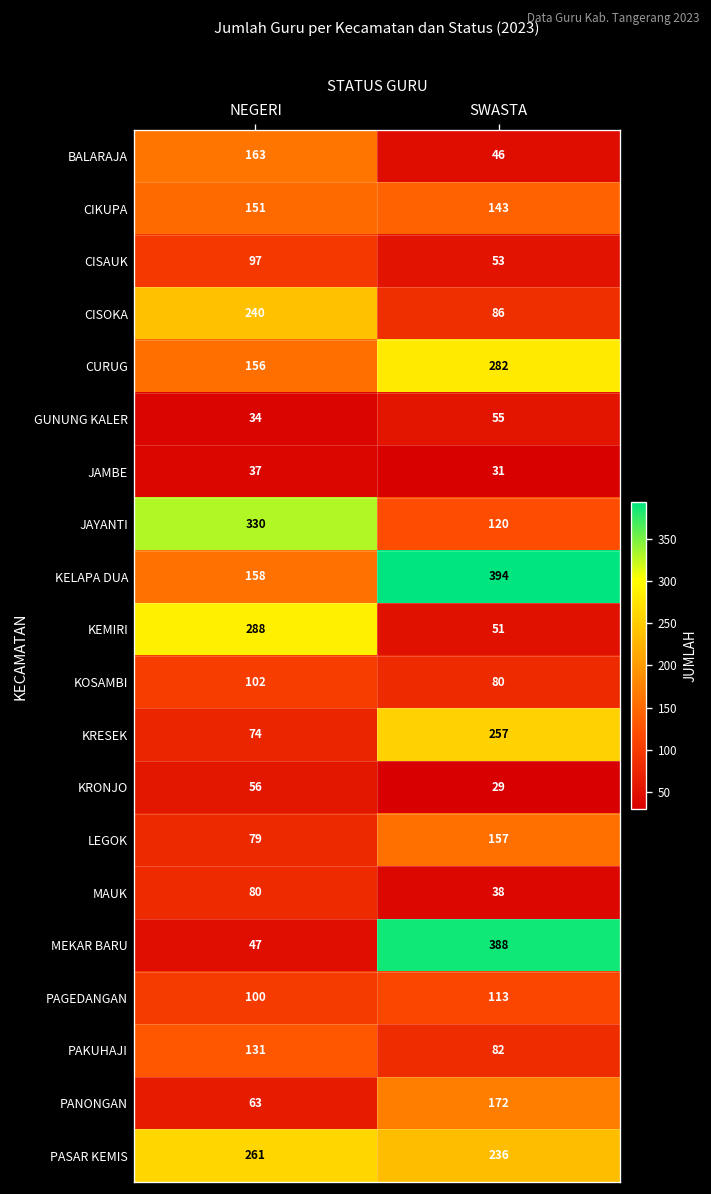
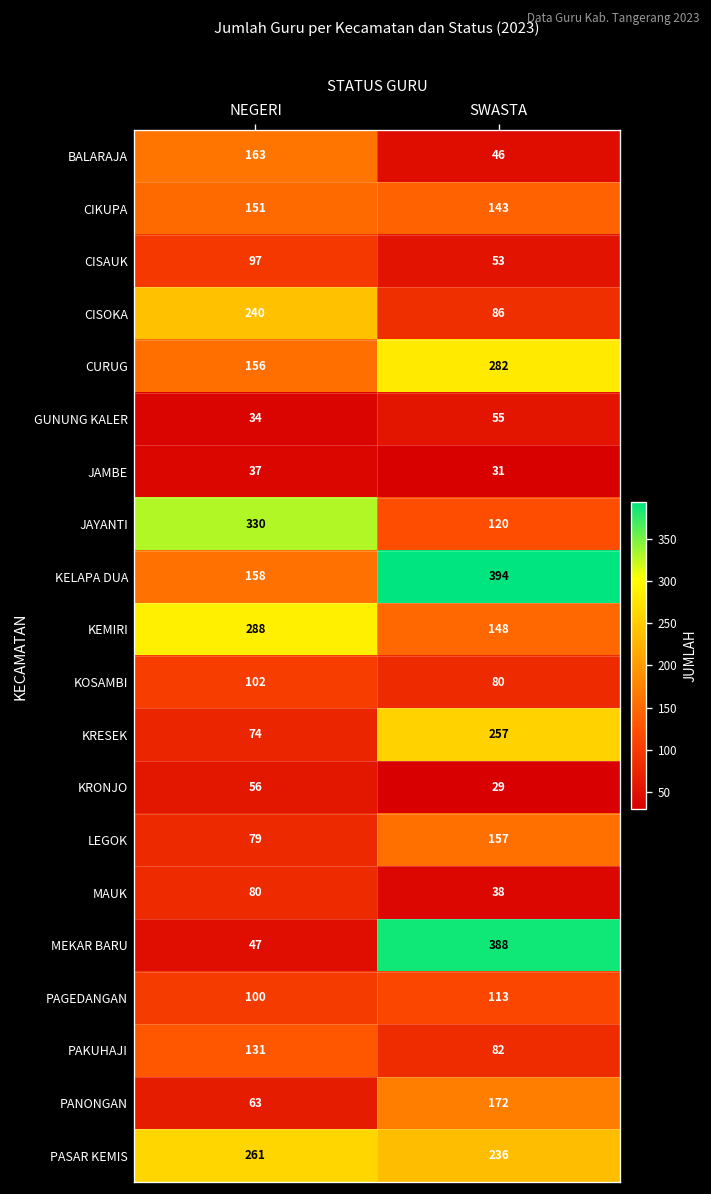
  {
    "BALARAJA": {
      "NEGERI": 163,
      "SWASTA": 46
    },
    "CIKUPA": {
      "NEGERI": 151,
      "SWASTA": 143
    },
    "CISAUK": {
      "NEGERI": 97,
      "SWASTA": 53
    },
    "CISOKA": {
      "NEGERI": 240,
      "SWASTA": 86
    },
    "CURUG": {
      "NEGERI": 156,
      "SWASTA": 282
    },
    "GUNUNG KALER": {
      "NEGERI": 34,
      "SWASTA": 55
    },
    "JAMBE": {
      "NEGERI": 37,
      "SWASTA": 31
    },
    "JAYANTI": {
      "NEGERI": 330,
      "SWASTA": 120
    },
    "KELAPA DUA": {
      "NEGERI": 158,
      "SWASTA": 394
    },
    "KEMIRI": {
      "NEGERI": 288,
-     "SWASTA": 51
+     "SWASTA": 148
    },
    "KOSAMBI": {
      "NEGERI": 102,
      "SWASTA": 80
    },
    "KRESEK": {
      "NEGERI": 74,
      "SWASTA": 257
    },
    "KRONJO": {
      "NEGERI": 56,
      "SWASTA": 29
    },
    "LEGOK": {
      "NEGERI": 79,
      "SWASTA": 157
    },
    "MAUK": {
      "NEGERI": 80,
      "SWASTA": 38
    },
    "MEKAR BARU": {
      "NEGERI": 47,
      "SWASTA": 388
    },
    "PAGEDANGAN": {
      "NEGERI": 100,
      "SWASTA": 113
    },
    "PAKUHAJI": {
      "NEGERI": 131,
      "SWASTA": 82
    },
    "PANONGAN": {
      "NEGERI": 63,
      "SWASTA": 172
    },
    "PASAR KEMIS": {
      "NEGERI": 261,
      "SWASTA": 236
    }
  }
